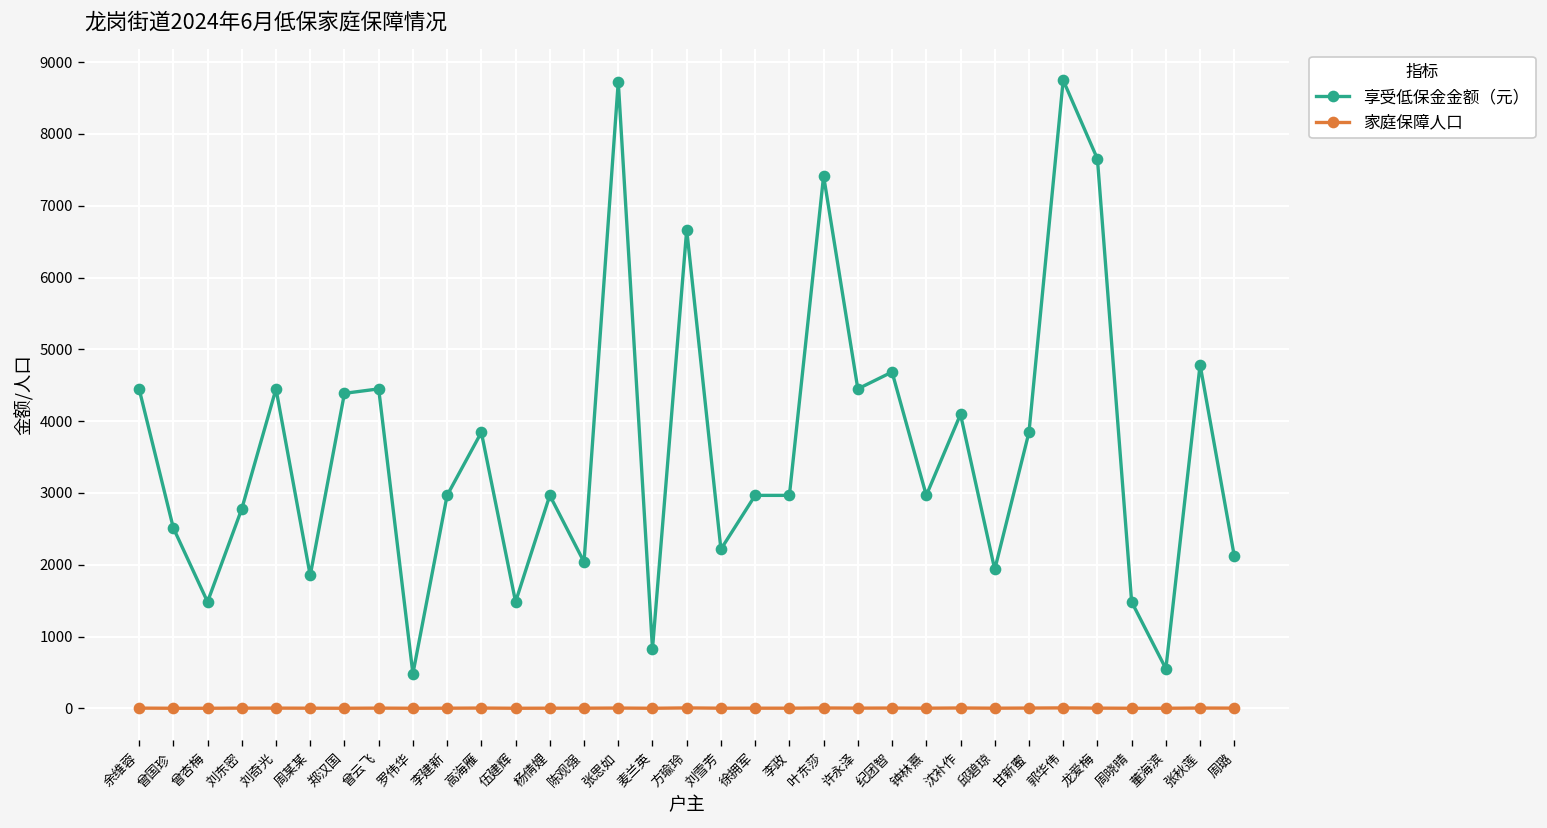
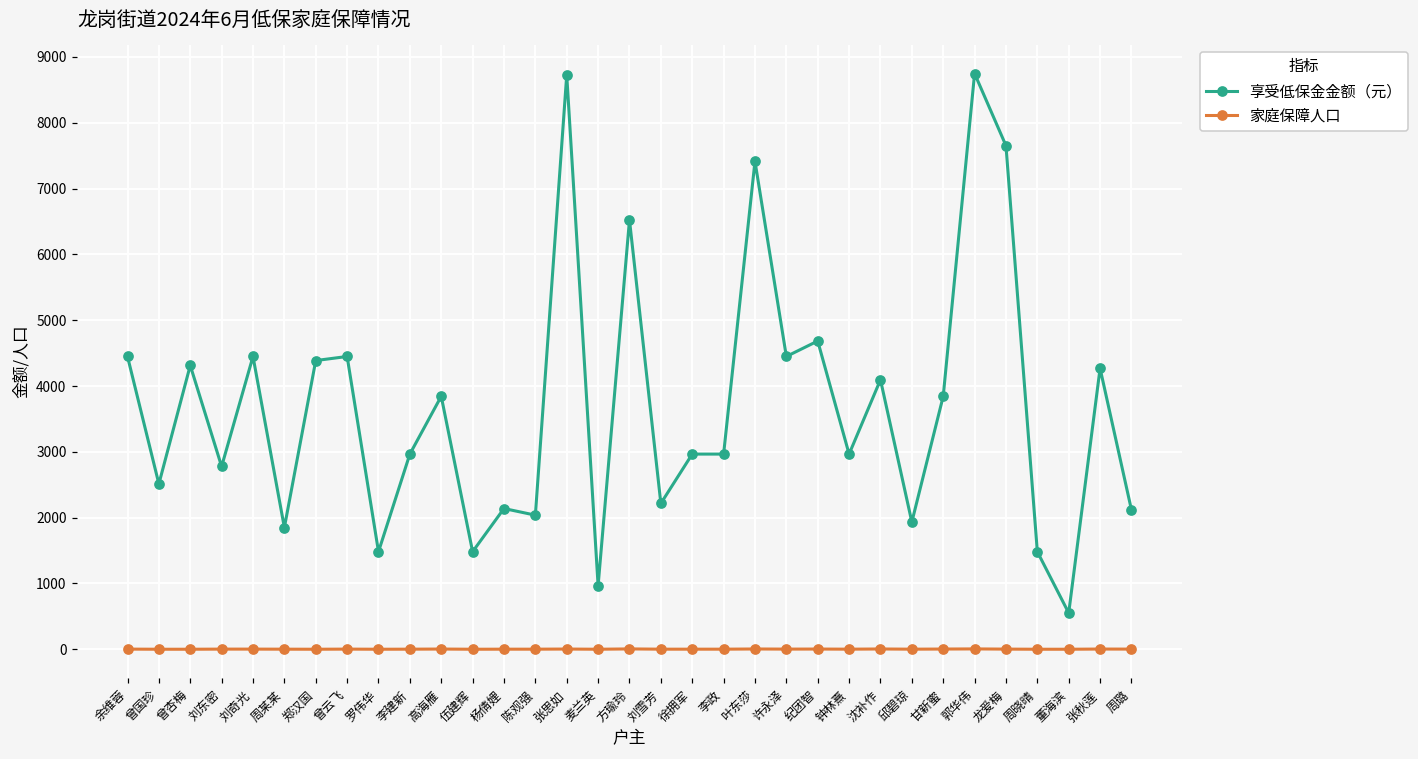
  {
    "享受低保金金额（元）": {
      "余维蓉": 4400,
      "曾国珍": 2500,
-     "曾杏梅": 1500,
+     "曾杏梅": 4300,
      "刘东密": 2800,
      "刘奇光": 4400,
      "周某某": 1900,
      "郑汉国": 4400,
      "曾云飞": 4400,
-     "罗伟华": 500,
+     "罗伟华": 1500,
      "李建新": 3000,
      "高海雁": 3800,
      "伍建辉": 1500,
-     "杨倩娌": 3000,
+     "杨倩娌": 2100,
      "陈观强": 2000,
      "张思如": 8700,
-     "麦兰英": 800,
-     "方瑜玲": 6700,
+     "麦兰英": 1000,
+     "方瑜玲": 6500,
      "刘雪芳": 2200,
      "徐拥军": 3000,
      "李政": 3000,
      "叶东莎": 7400,
      "许永泽": 4400,
      "纪团智": 4700,
      "钟林熹": 3000,
      "沈补作": 4100,
      "邱碧琼": 1900,
      "甘新蜜": 3800,
      "郭华伟": 8700,
      "龙爱梅": 7700,
      "周晓晴": 1500,
      "董海滨": 600,
-     "张秋莲": 4800,
+     "张秋莲": 4300,
      "周璐": 2100
    },
    "家庭保障人口": {
      "余维蓉": 0,
      "曾国珍": 0,
      "曾杏梅": 0,
      "刘东密": 0,
      "刘奇光": 0,
      "周某某": 0,
      "郑汉国": 0,
      "曾云飞": 0,
      "罗伟华": 0,
      "李建新": 0,
      "高海雁": 0,
      "伍建辉": 0,
      "杨倩娌": 0,
      "陈观强": 0,
      "张思如": 0,
      "麦兰英": 0,
      "方瑜玲": 0,
      "刘雪芳": 0,
      "徐拥军": 0,
      "李政": 0,
      "叶东莎": 0,
      "许永泽": 0,
      "纪团智": 0,
      "钟林熹": 0,
      "沈补作": 0,
      "邱碧琼": 0,
      "甘新蜜": 0,
      "郭华伟": 0,
      "龙爱梅": 0,
      "周晓晴": 0,
      "董海滨": 0,
      "张秋莲": 0,
      "周璐": 0
    }
  }
